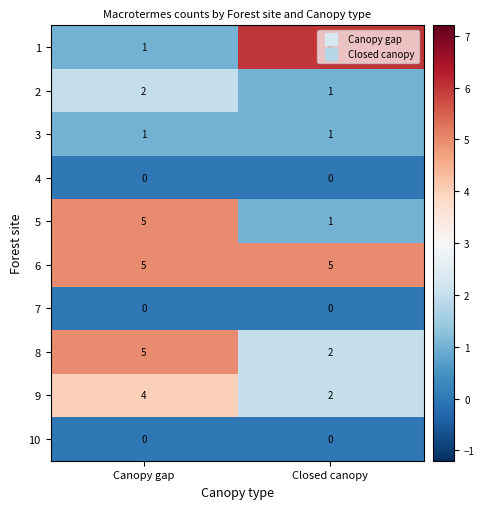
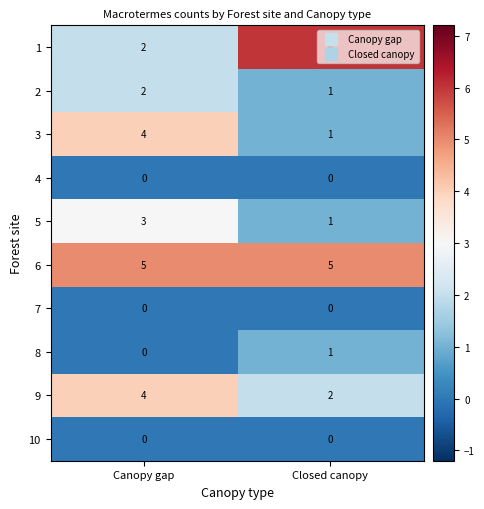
  {
    "1": {
-     "Canopy gap": 1
+     "Canopy gap": 2
    },
    "2": {
      "Canopy gap": 2,
      "Closed canopy": 1
    },
    "3": {
-     "Canopy gap": 1,
+     "Canopy gap": 4,
      "Closed canopy": 1
    },
    "4": {
      "Canopy gap": 0,
      "Closed canopy": 0
    },
    "5": {
-     "Canopy gap": 5,
+     "Canopy gap": 3,
      "Closed canopy": 1
    },
    "6": {
      "Canopy gap": 5,
      "Closed canopy": 5
    },
    "7": {
      "Canopy gap": 0,
      "Closed canopy": 0
    },
    "8": {
-     "Canopy gap": 5,
-     "Closed canopy": 2
+     "Canopy gap": 0,
+     "Closed canopy": 1
    },
    "9": {
      "Canopy gap": 4,
      "Closed canopy": 2
    },
    "10": {
      "Canopy gap": 0,
      "Closed canopy": 0
    }
  }
